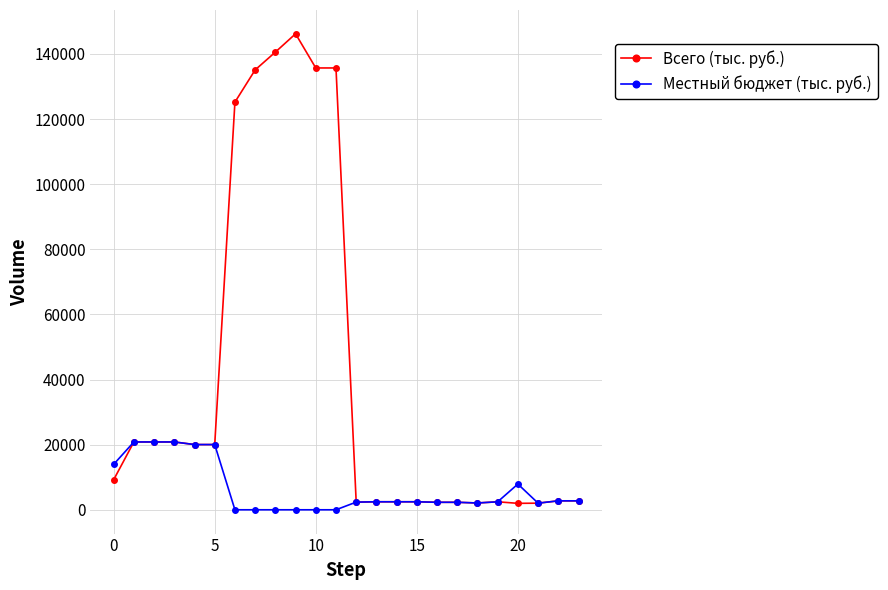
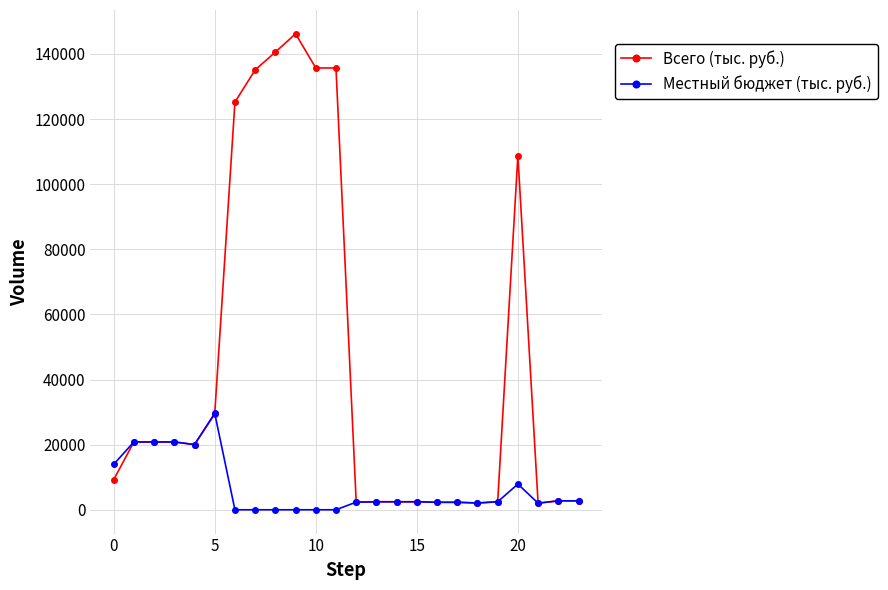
  {
    "Всего (тыс. руб.)": {
      "0": 9000,
-     "5": 20000,
+     "5": 29000,
      "10": 136000,
-     "20": 2000
+     "20": 109000
    },
    "Местный бюджет (тыс. руб.)": {
      "0": 14000,
-     "5": 20000,
+     "5": 30000,
      "10": 0,
      "20": 8000
    }
  }
